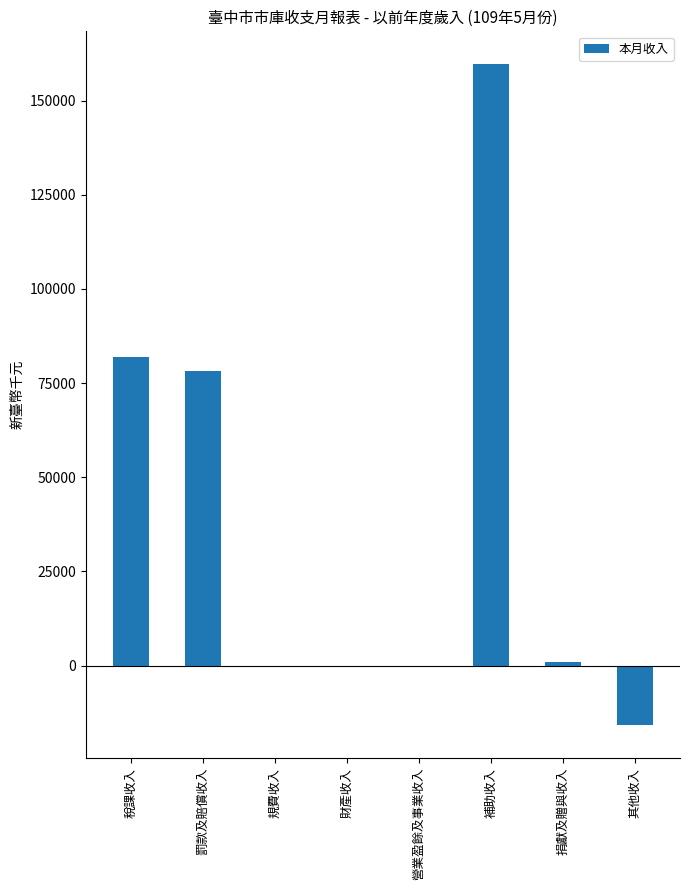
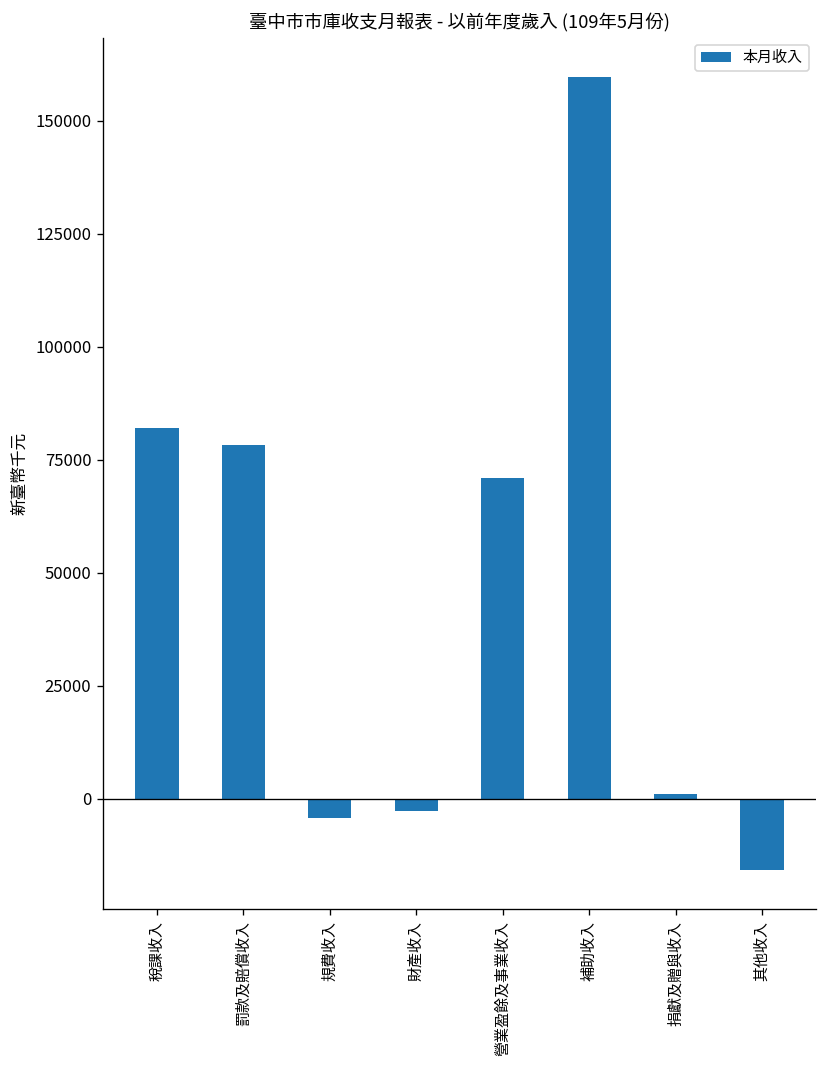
  {
    "稅課收入": 82000,
    "罰款及賠償收入": 78000,
-   "規費收入": 0,
-   "財產收入": 0,
-   "營業盈餘及事業收入": 0,
+   "規費收入": -4000,
+   "財產收入": -3000,
+   "營業盈餘及事業收入": 71000,
    "補助收入": 160000,
    "捐獻及贈與收入": 1000,
    "其他收入": -16000
  }
